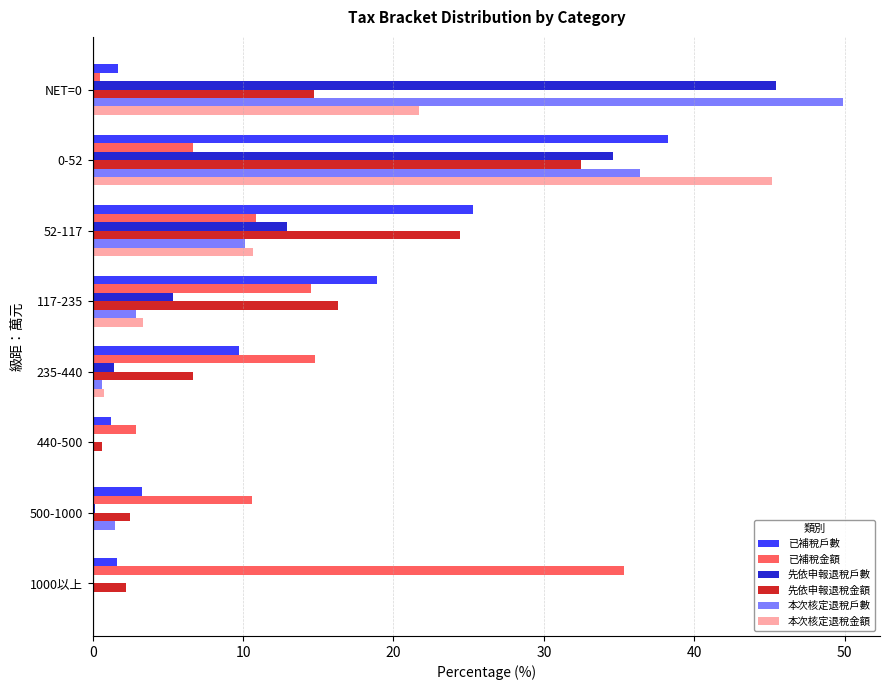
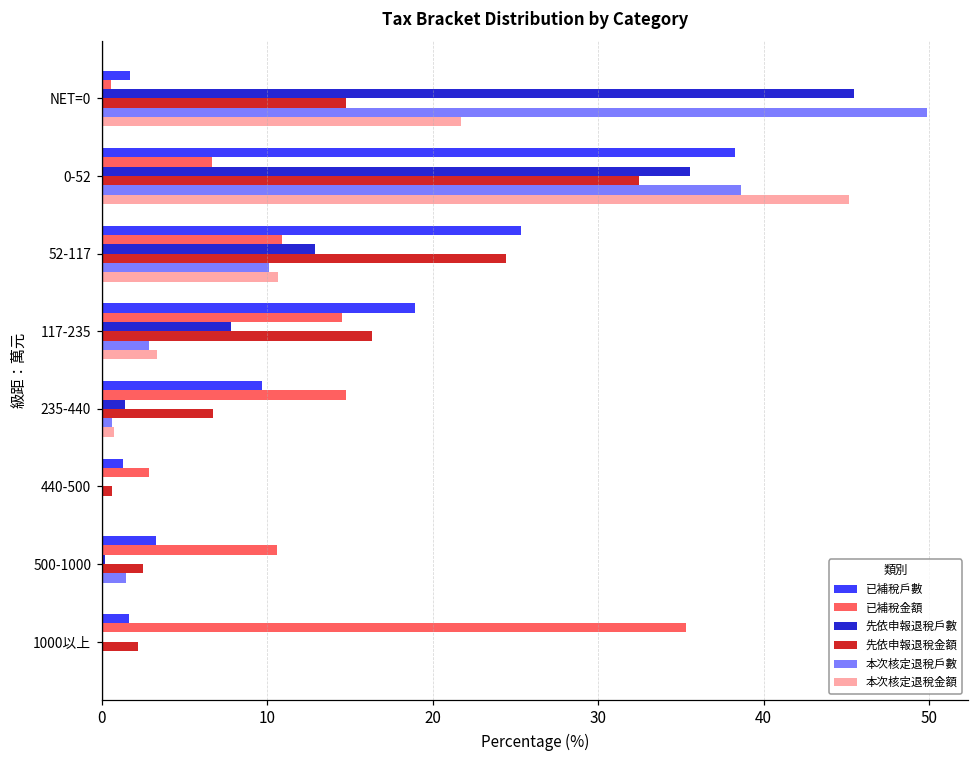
  {
    "已補稅戶數": {
      "NET=0": 1.7,
      "0-52": 38.3,
      "52-117": 25.3,
      "117-235": 18.9,
      "235-440": 9.7,
      "440-500": 1.3,
      "500-1000": 3.3,
      "1000以上": 1.6
    },
    "已補稅金額": {
      "NET=0": 0.5,
      "0-52": 6.7,
      "52-117": 10.9,
      "117-235": 14.5,
      "235-440": 14.8,
      "440-500": 2.9,
      "500-1000": 10.6,
      "1000以上": 35.3
    },
    "先依申報退稅戶數": {
      "NET=0": 45.5,
-     "0-52": 34.6,
+     "0-52": 35.6,
      "52-117": 12.9,
-     "117-235": 5.3,
+     "117-235": 7.8,
      "235-440": 1.4,
      "500-1000": 0.2
    },
    "先依申報退稅金額": {
      "NET=0": 14.7,
      "0-52": 32.5,
      "52-117": 24.5,
      "117-235": 16.3,
      "235-440": 6.7,
      "440-500": 0.6,
      "500-1000": 2.5,
      "1000以上": 2.2
    },
    "本次核定退稅戶數": {
      "NET=0": 49.9,
-     "0-52": 36.4,
+     "0-52": 38.7,
      "52-117": 10.1,
      "117-235": 2.9,
      "235-440": 0.6,
      "500-1000": 1.5
    },
    "本次核定退稅金額": {
      "NET=0": 21.7,
      "0-52": 45.2,
      "52-117": 10.7,
      "117-235": 3.3,
      "235-440": 0.8
    }
  }
